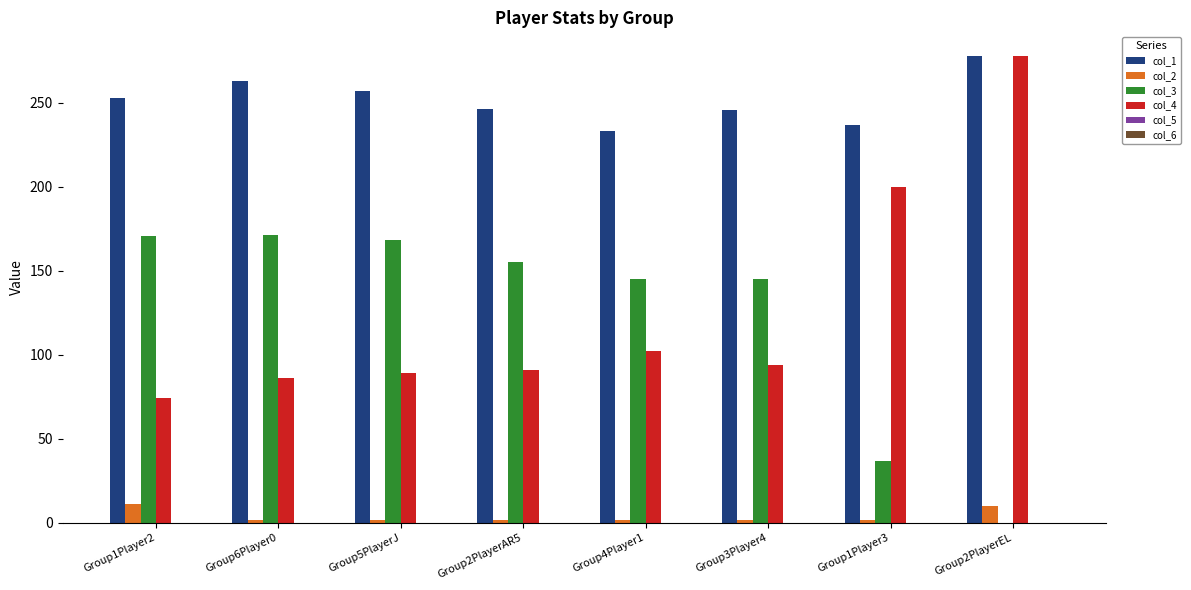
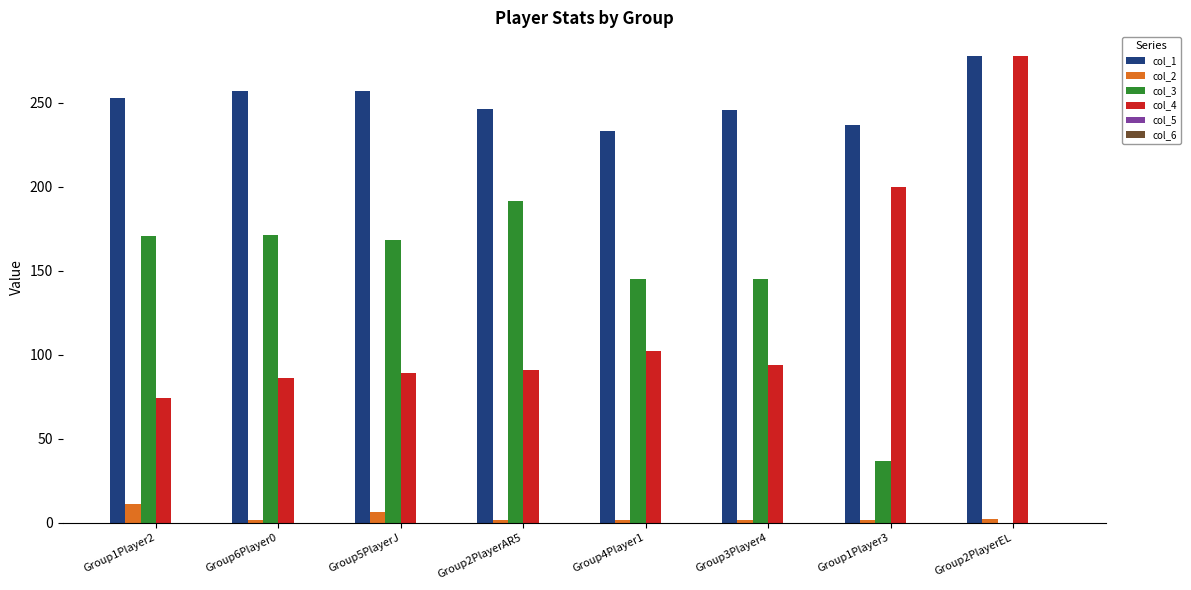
  {
    "col_1": {
      "Group1Player2": 253,
-     "Group6Player0": 263,
+     "Group6Player0": 257,
      "Group5PlayerJ": 257,
      "Group2PlayerAR5": 246,
      "Group4Player1": 233,
      "Group3Player4": 245,
      "Group1Player3": 237,
      "Group2PlayerEL": 278
    },
    "col_2": {
      "Group1Player2": 11,
-     "Group5PlayerJ": 1,
+     "Group5PlayerJ": 6,
      "Group1Player3": 2,
-     "Group2PlayerEL": 10
+     "Group2PlayerEL": 2
    },
    "col_3": {
      "Group1Player2": 171,
      "Group6Player0": 171,
      "Group5PlayerJ": 168,
-     "Group2PlayerAR5": 155,
+     "Group2PlayerAR5": 192,
      "Group4Player1": 145,
      "Group3Player4": 145,
      "Group1Player3": 37,
      "Group2PlayerEL": 0
    },
    "col_4": {
      "Group1Player2": 74,
      "Group6Player0": 86,
      "Group5PlayerJ": 89,
      "Group2PlayerAR5": 91,
      "Group4Player1": 102,
      "Group3Player4": 94,
      "Group1Player3": 200,
      "Group2PlayerEL": 278
    },
    "col_5": {
      "Group1Player2": 0,
      "Group6Player0": 0,
      "Group5PlayerJ": 0,
      "Group2PlayerAR5": 0,
      "Group4Player1": 0,
      "Group3Player4": 0,
      "Group1Player3": 0,
      "Group2PlayerEL": 0
    },
    "col_6": {
      "Group1Player2": 0,
      "Group6Player0": 0,
      "Group5PlayerJ": 0,
      "Group2PlayerAR5": 0,
      "Group4Player1": 0,
      "Group3Player4": 0,
      "Group1Player3": 0,
      "Group2PlayerEL": 0
    }
  }
